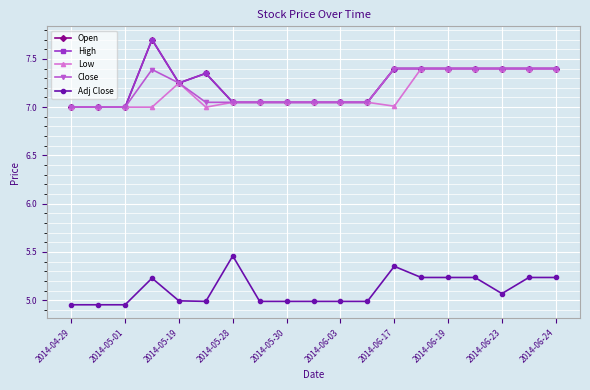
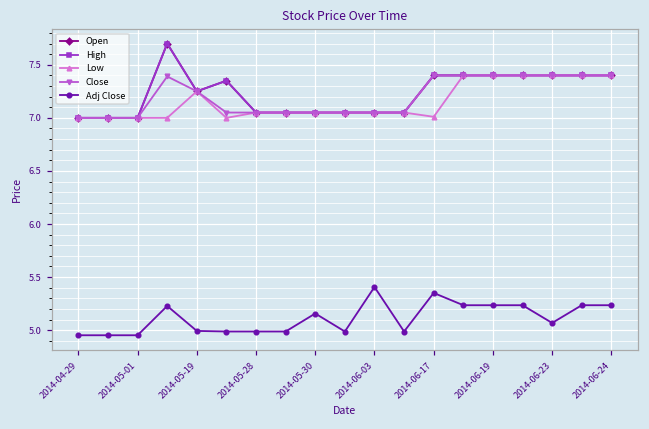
  {
    "Adj Close": {
      "2014-04-29": 5.0,
      "2014-05-01": 5.0,
      "2014-05-19": 5.0,
-     "2014-05-28": 5.5,
-     "2014-05-30": 5.0,
-     "2014-06-03": 5.0,
+     "2014-05-28": 5.0,
+     "2014-05-30": 5.2,
+     "2014-06-03": 5.4,
      "2014-06-17": 5.4,
      "2014-06-19": 5.2,
      "2014-06-23": 5.1
    }
  }
